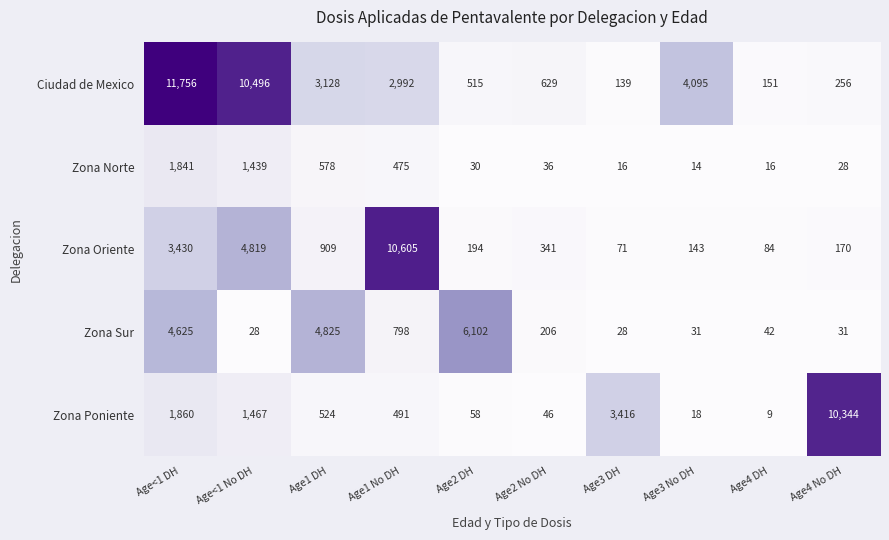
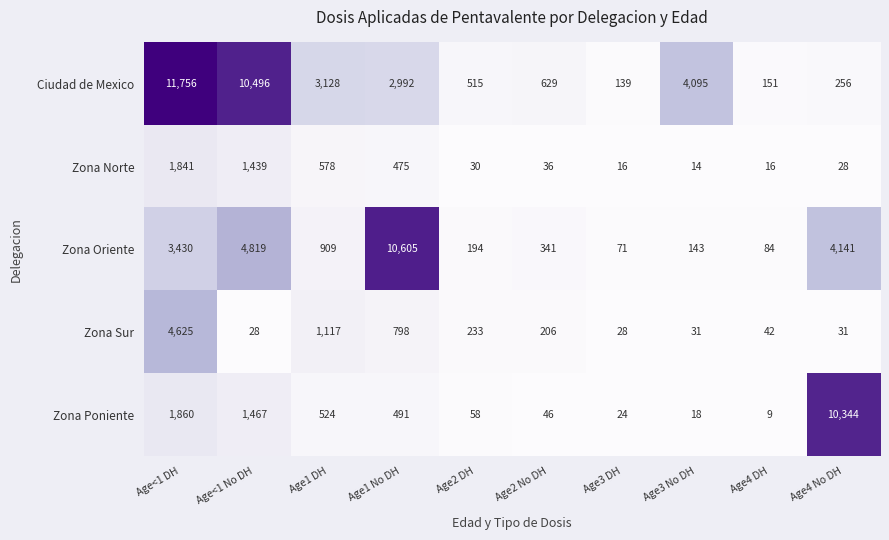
  {
    "Ciudad de Mexico": {
      "Age<1 DH": "11,756",
      "Age<1 No DH": "10,496",
      "Age1 DH": "3,128",
      "Age1 No DH": "2,992",
      "Age2 DH": "515",
      "Age2 No DH": "629",
      "Age3 DH": "139",
      "Age3 No DH": "4,095",
      "Age4 DH": "151",
      "Age4 No DH": "256"
    },
    "Zona Norte": {
      "Age<1 DH": "1,841",
      "Age<1 No DH": "1,439",
      "Age1 DH": "578",
      "Age1 No DH": "475",
      "Age2 DH": "30",
      "Age2 No DH": "36",
      "Age3 DH": "16",
      "Age3 No DH": "14",
      "Age4 DH": "16",
      "Age4 No DH": "28"
    },
    "Zona Oriente": {
      "Age<1 DH": "3,430",
      "Age<1 No DH": "4,819",
      "Age1 DH": "909",
      "Age1 No DH": "10,605",
      "Age2 DH": "194",
      "Age2 No DH": "341",
      "Age3 DH": "71",
      "Age3 No DH": "143",
      "Age4 DH": "84",
-     "Age4 No DH": "170"
+     "Age4 No DH": "4,141"
    },
    "Zona Sur": {
      "Age<1 DH": "4,625",
      "Age<1 No DH": "28",
-     "Age1 DH": "4,825",
+     "Age1 DH": "1,117",
      "Age1 No DH": "798",
-     "Age2 DH": "6,102",
+     "Age2 DH": "233",
      "Age2 No DH": "206",
      "Age3 DH": "28",
      "Age3 No DH": "31",
      "Age4 DH": "42",
      "Age4 No DH": "31"
    },
    "Zona Poniente": {
      "Age<1 DH": "1,860",
      "Age<1 No DH": "1,467",
      "Age1 DH": "524",
      "Age1 No DH": "491",
      "Age2 DH": "58",
      "Age2 No DH": "46",
-     "Age3 DH": "3,416",
+     "Age3 DH": "24",
      "Age3 No DH": "18",
      "Age4 DH": "9",
      "Age4 No DH": "10,344"
    }
  }
